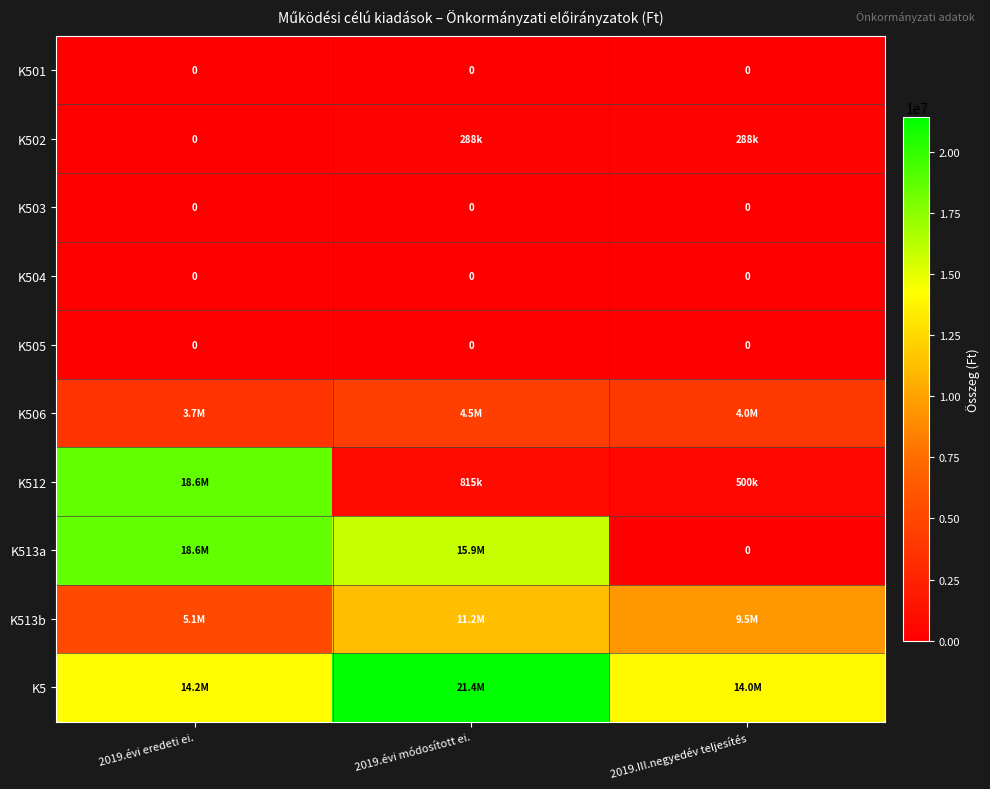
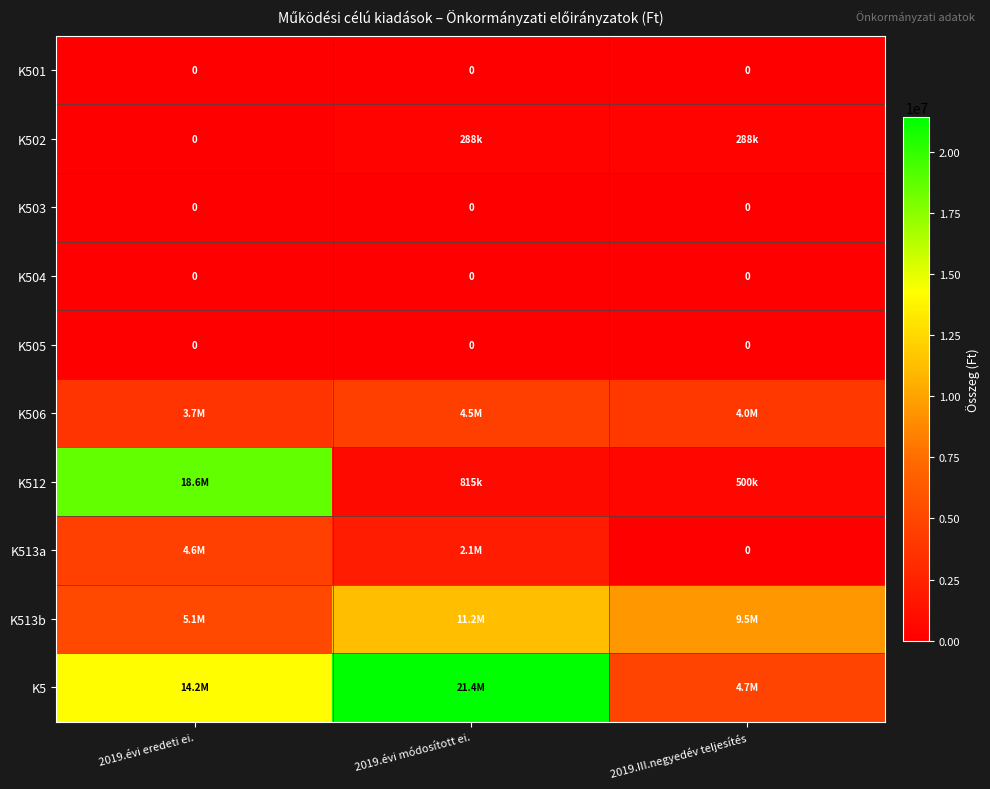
  {
    "K501": {
      "2019.évi eredeti ei.": "0",
      "2019.évi módosított ei.": "0",
      "2019.III.negyedév teljesítés": "0"
    },
    "K502": {
      "2019.évi eredeti ei.": "0",
      "2019.évi módosított ei.": "288k",
      "2019.III.negyedév teljesítés": "288k"
    },
    "K503": {
      "2019.évi eredeti ei.": "0",
      "2019.évi módosított ei.": "0",
      "2019.III.negyedév teljesítés": "0"
    },
    "K504": {
      "2019.évi eredeti ei.": "0",
      "2019.évi módosított ei.": "0",
      "2019.III.negyedév teljesítés": "0"
    },
    "K505": {
      "2019.évi eredeti ei.": "0",
      "2019.évi módosított ei.": "0",
      "2019.III.negyedév teljesítés": "0"
    },
    "K506": {
      "2019.évi eredeti ei.": "3.7M",
      "2019.évi módosított ei.": "4.5M",
      "2019.III.negyedév teljesítés": "4.0M"
    },
    "K512": {
      "2019.évi eredeti ei.": "18.6M",
      "2019.évi módosított ei.": "815k",
      "2019.III.negyedév teljesítés": "500k"
    },
    "K513a": {
-     "2019.évi eredeti ei.": "18.6M",
-     "2019.évi módosított ei.": "15.9M",
+     "2019.évi eredeti ei.": "4.6M",
+     "2019.évi módosított ei.": "2.1M",
      "2019.III.negyedév teljesítés": "0"
    },
    "K513b": {
      "2019.évi eredeti ei.": "5.1M",
      "2019.évi módosított ei.": "11.2M",
      "2019.III.negyedév teljesítés": "9.5M"
    },
    "K5": {
      "2019.évi eredeti ei.": "14.2M",
      "2019.évi módosított ei.": "21.4M",
-     "2019.III.negyedév teljesítés": "14.0M"
+     "2019.III.negyedév teljesítés": "4.7M"
    }
  }
